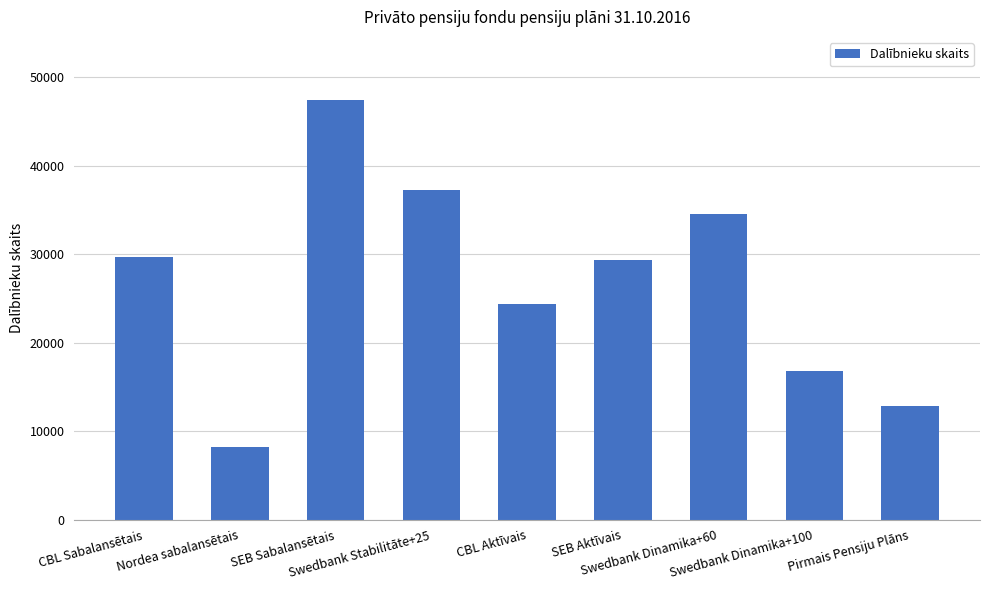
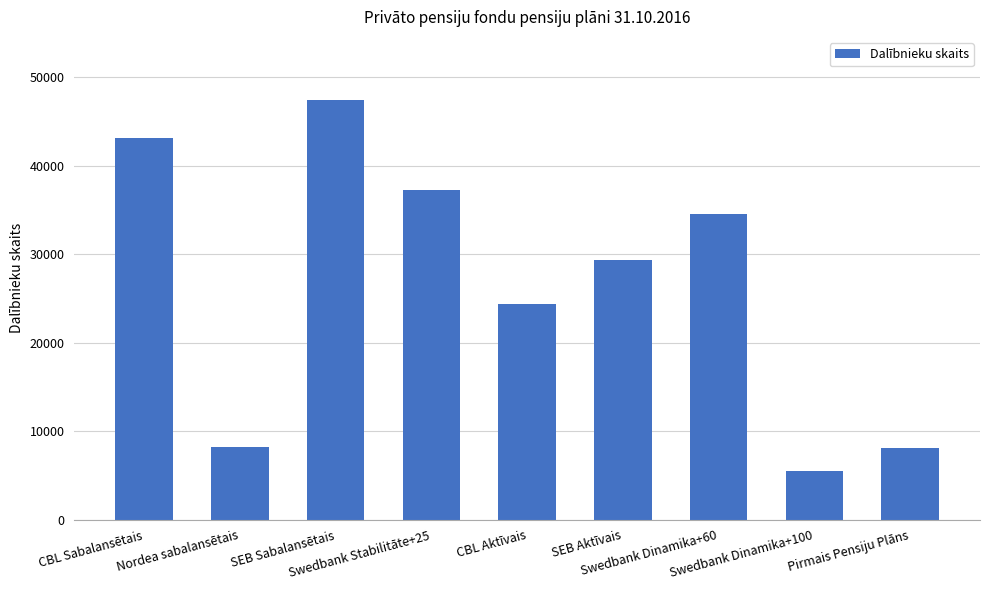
  {
-   "CBL Sabalansētais": 30000,
+   "CBL Sabalansētais": 43000,
    "Nordea sabalansētais": 8000,
    "SEB Sabalansētais": 47000,
    "Swedbank Stabilitāte+25": 37000,
    "CBL Aktīvais": 24000,
    "SEB Aktīvais": 29000,
    "Swedbank Dinamika+60": 35000,
-   "Swedbank Dinamika+100": 17000,
-   "Pirmais Pensiju Plāns": 13000
+   "Swedbank Dinamika+100": 5000,
+   "Pirmais Pensiju Plāns": 8000
  }
